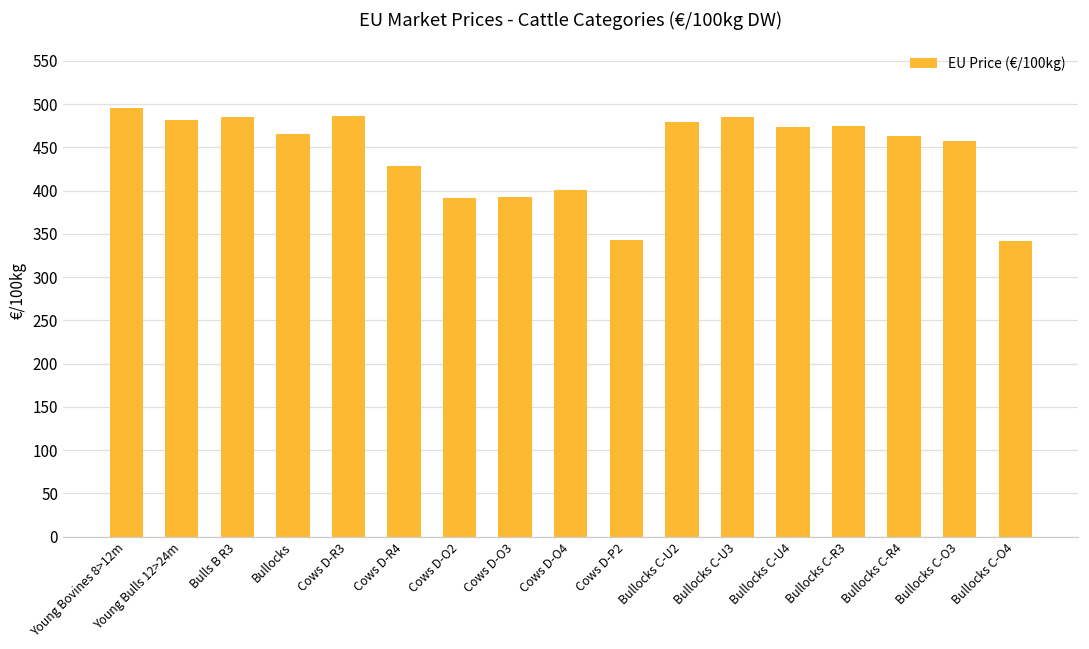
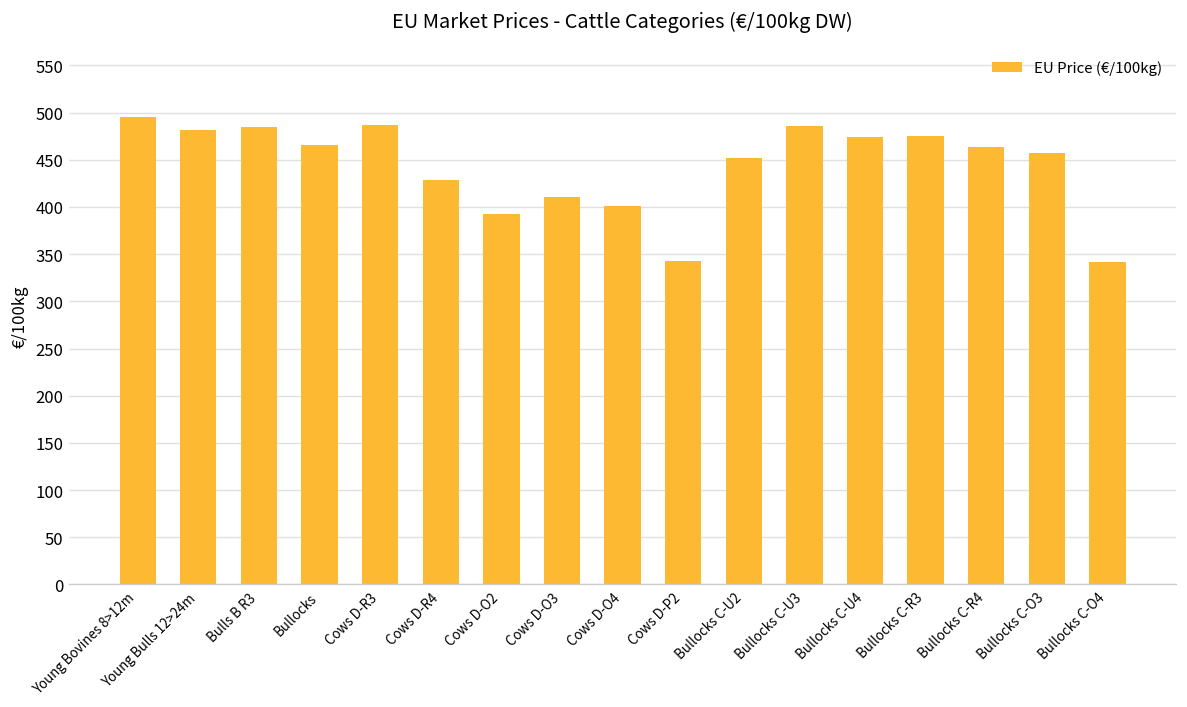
  {
    "Young Bovines 8>12m": 500,
    "Young Bulls 12>24m": 480,
    "Bulls B R3": 480,
    "Bullocks": 470,
    "Cows D-R3": 490,
    "Cows D-R4": 430,
    "Cows D-O2": 390,
-   "Cows D-O3": 390,
+   "Cows D-O3": 410,
    "Cows D-O4": 400,
    "Cows D-P2": 340,
-   "Bullocks C-U2": 480,
+   "Bullocks C-U2": 450,
    "Bullocks C-U3": 490,
    "Bullocks C-U4": 470,
    "Bullocks C-R3": 470,
    "Bullocks C-R4": 460,
    "Bullocks C-O3": 460,
    "Bullocks C-O4": 340
  }
